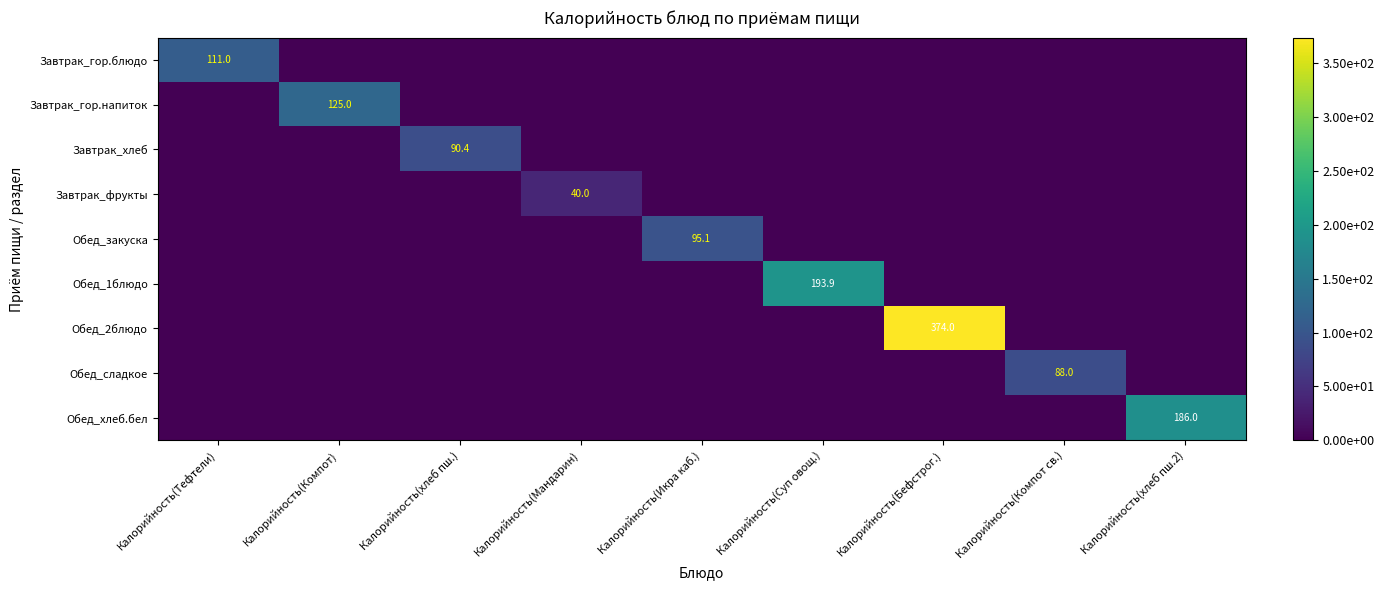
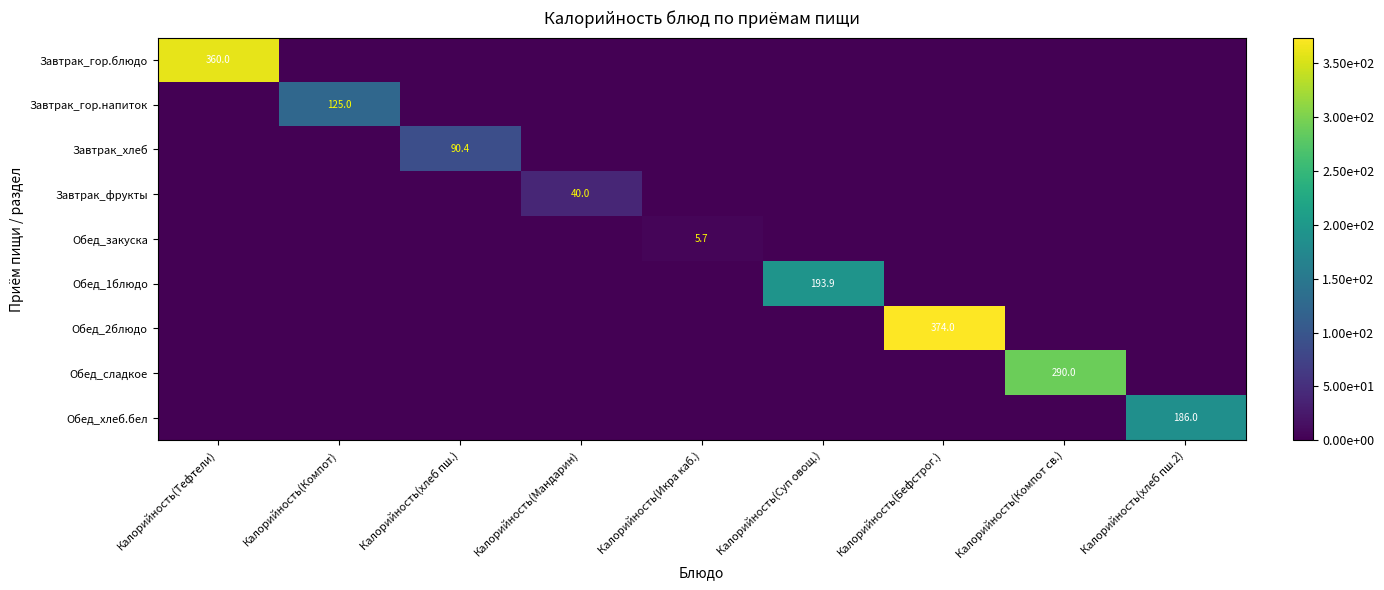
  {
    "Завтрак_гор.блюдо": {
-     "Калорийность(Тефтели)": 111.0
+     "Калорийность(Тефтели)": 360.0
    },
    "Завтрак_гор.напиток": {
      "Калорийность(Компот)": 125.0
    },
    "Завтрак_хлеб": {
      "Калорийность(хлеб пш.)": 90.4
    },
    "Завтрак_фрукты": {
      "Калорийность(Мандарин)": 40.0
    },
    "Обед_закуска": {
-     "Калорийность(Икра каб.)": 95.1
+     "Калорийность(Икра каб.)": 5.7
    },
    "Обед_1блюдо": {
      "Калорийность(Суп овощ.)": 193.9
    },
    "Обед_2блюдо": {
      "Калорийность(Бефстрог.)": 374.0
    },
    "Обед_сладкое": {
-     "Калорийность(Компот св.)": 88.0
+     "Калорийность(Компот св.)": 290.0
    },
    "Обед_хлеб.бел": {
      "Калорийность(хлеб пш.2)": 186.0
    }
  }
